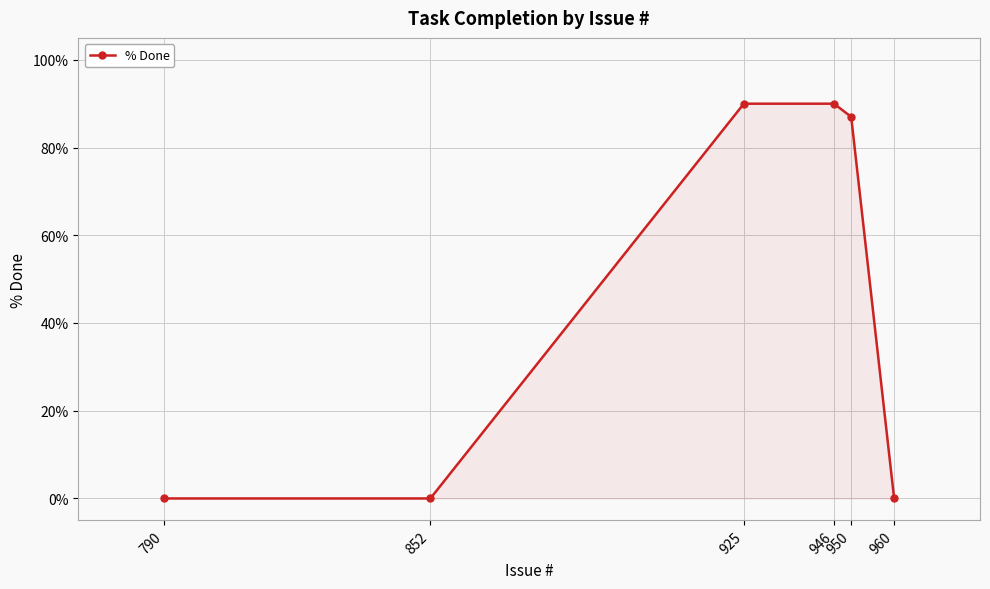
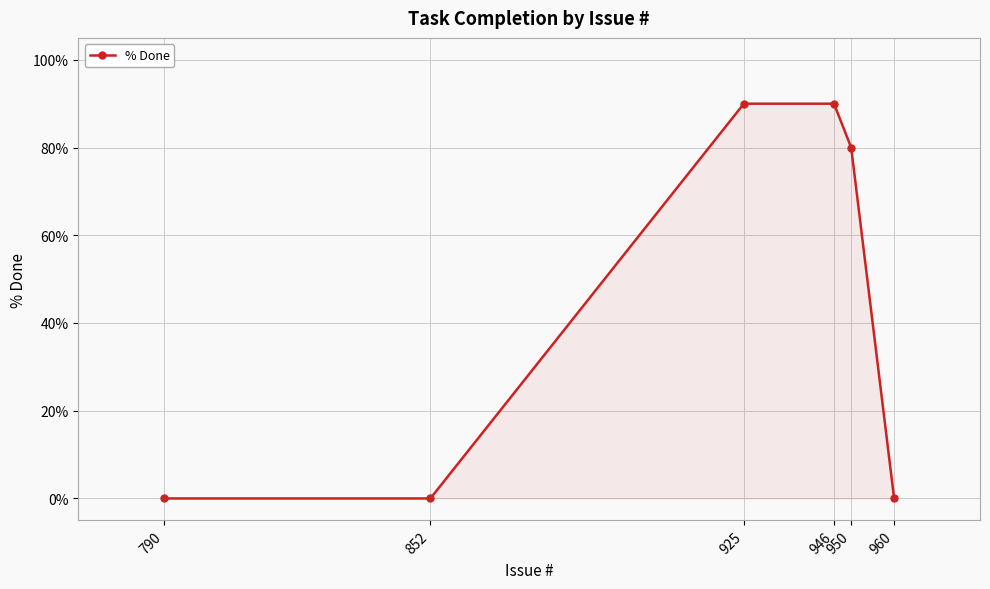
  {
    "790": "0%",
    "852": "0%",
    "925": "90%",
    "946": "90%",
-   "950": "87%",
+   "950": "80%",
    "960": "0%"
  }
